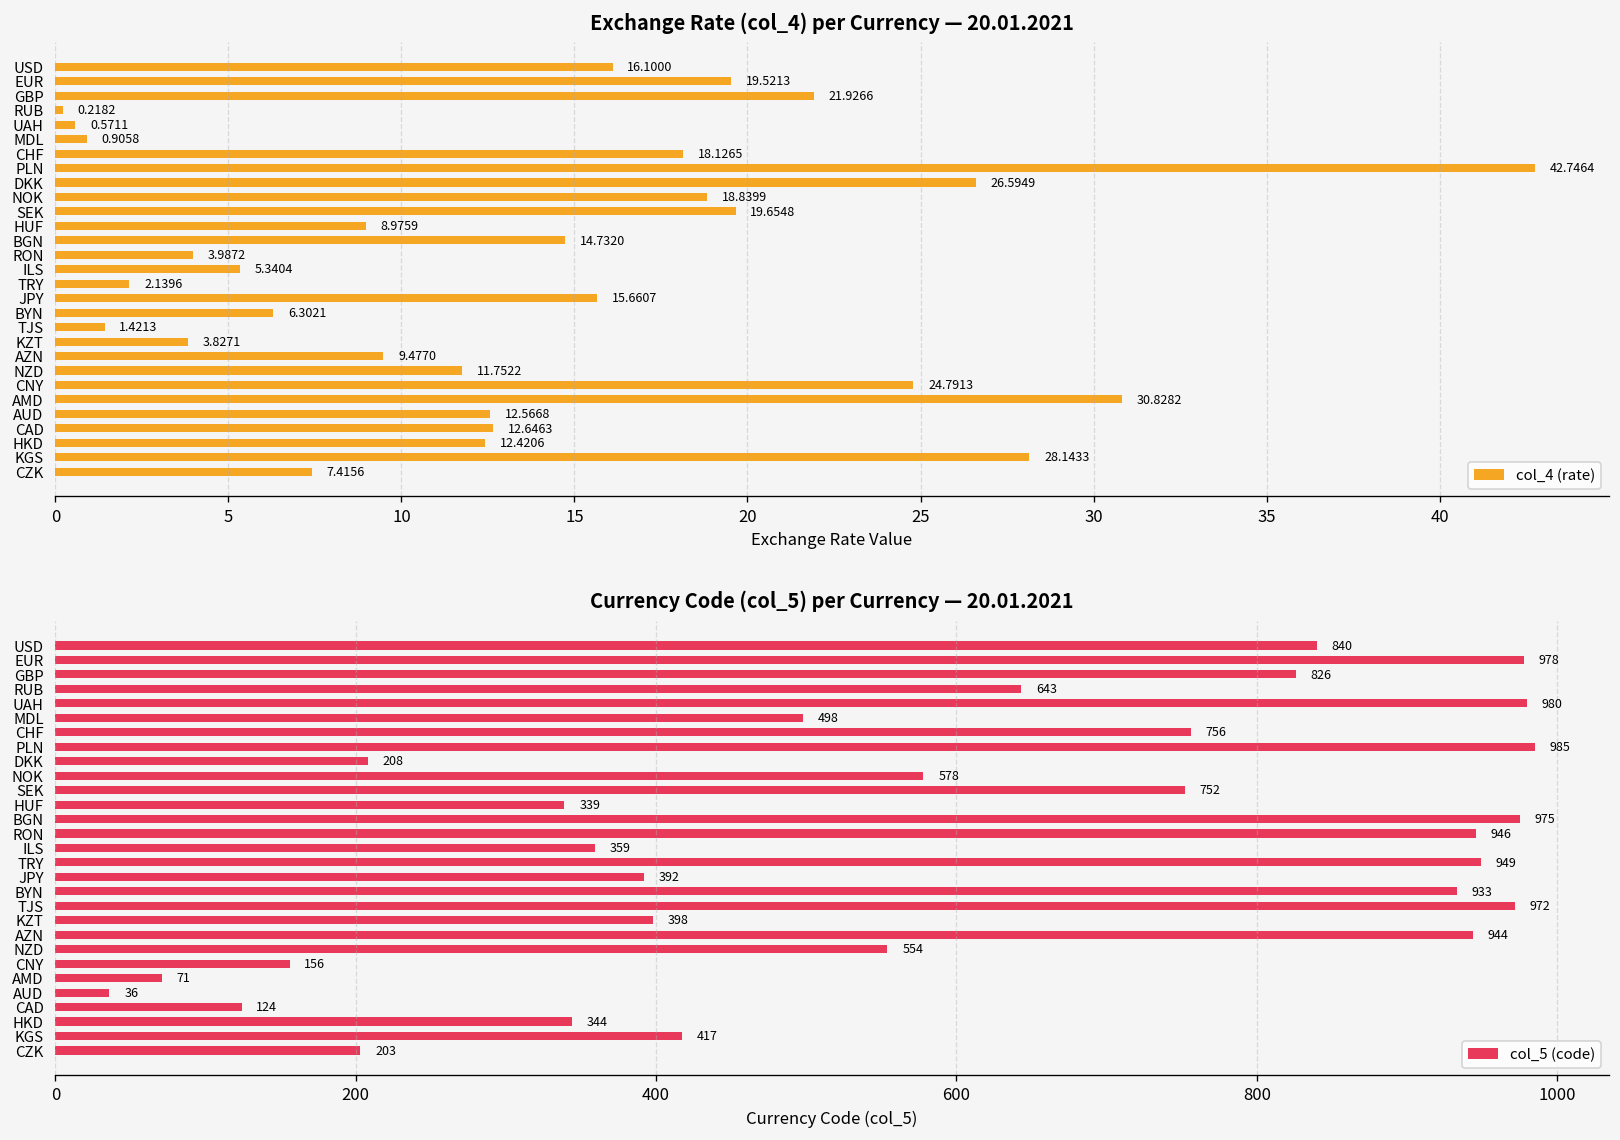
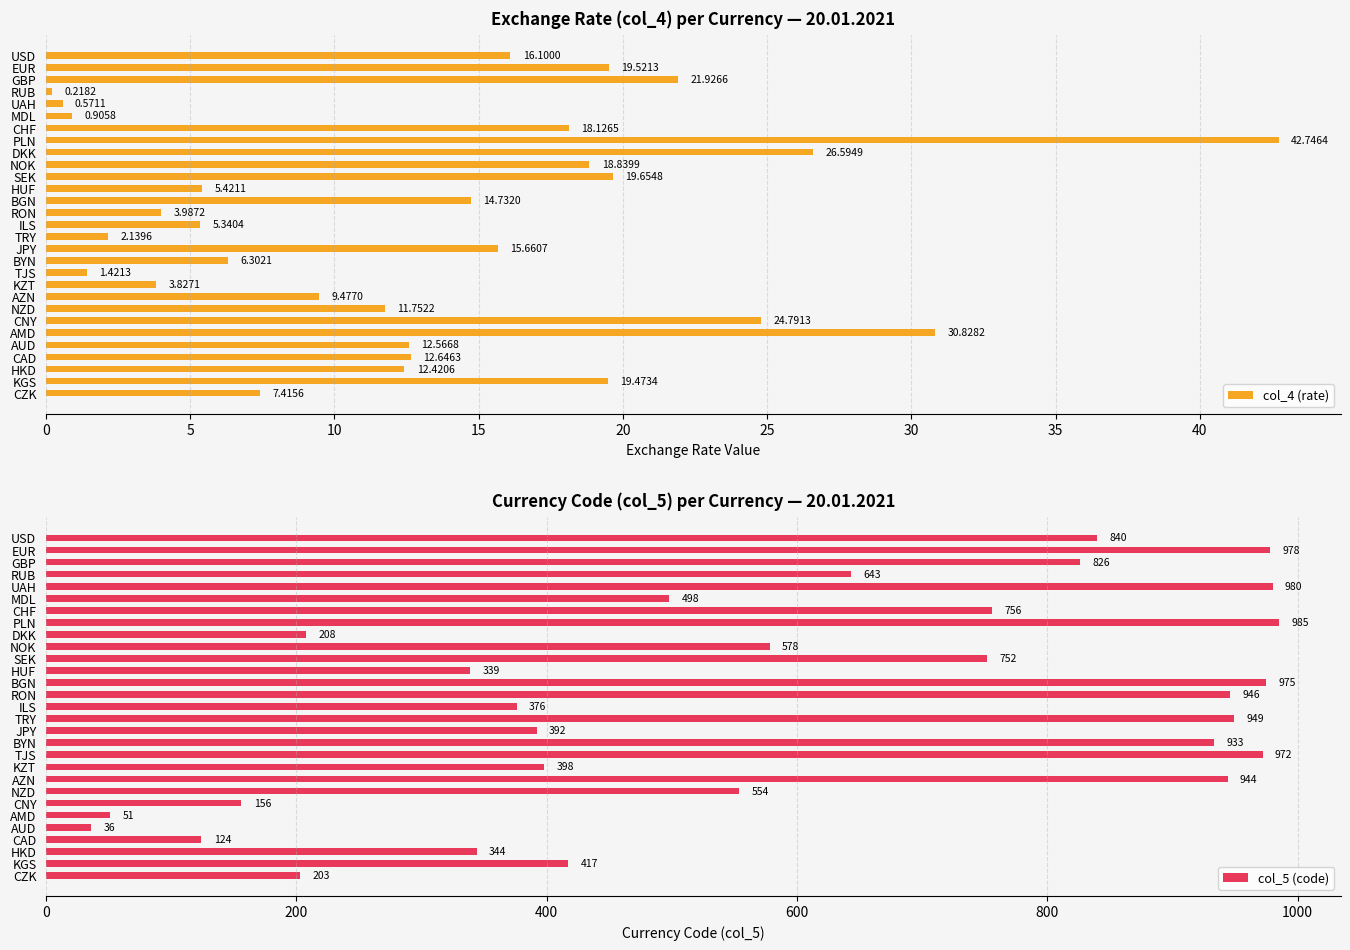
  {
    "Exchange Rate (col_4) per Currency — 20.01.2021": {
      "USD": 16.1000,
      "EUR": 19.5213,
      "GBP": 21.9266,
      "RUB": 0.2182,
      "UAH": 0.5711,
      "MDL": 0.9058,
      "CHF": 18.1265,
      "PLN": 42.7464,
      "DKK": 26.5949,
      "NOK": 18.8399,
      "SEK": 19.6548,
-     "HUF": 8.9759,
+     "HUF": 5.4211,
      "BGN": 14.7320,
      "RON": 3.9872,
      "ILS": 5.3404,
      "TRY": 2.1396,
      "JPY": 15.6607,
      "BYN": 6.3021,
      "TJS": 1.4213,
      "KZT": 3.8271,
      "AZN": 9.4770,
      "NZD": 11.7522,
      "CNY": 24.7913,
      "AMD": 30.8282,
      "AUD": 12.5668,
      "CAD": 12.6463,
      "HKD": 12.4206,
-     "KGS": 28.1433,
+     "KGS": 19.4734,
      "CZK": 7.4156
    },
    "Currency Code (col_5) per Currency — 20.01.2021": {
      "USD": 840,
      "EUR": 978,
      "GBP": 826,
      "RUB": 643,
      "UAH": 980,
      "MDL": 498,
      "CHF": 756,
      "PLN": 985,
      "DKK": 208,
      "NOK": 578,
      "SEK": 752,
      "HUF": 339,
      "BGN": 975,
      "RON": 946,
-     "ILS": 359,
+     "ILS": 376,
      "TRY": 949,
      "JPY": 392,
      "BYN": 933,
      "TJS": 972,
      "KZT": 398,
      "AZN": 944,
      "NZD": 554,
      "CNY": 156,
-     "AMD": 71,
+     "AMD": 51,
      "AUD": 36,
      "CAD": 124,
      "HKD": 344,
      "KGS": 417,
      "CZK": 203
    }
  }
